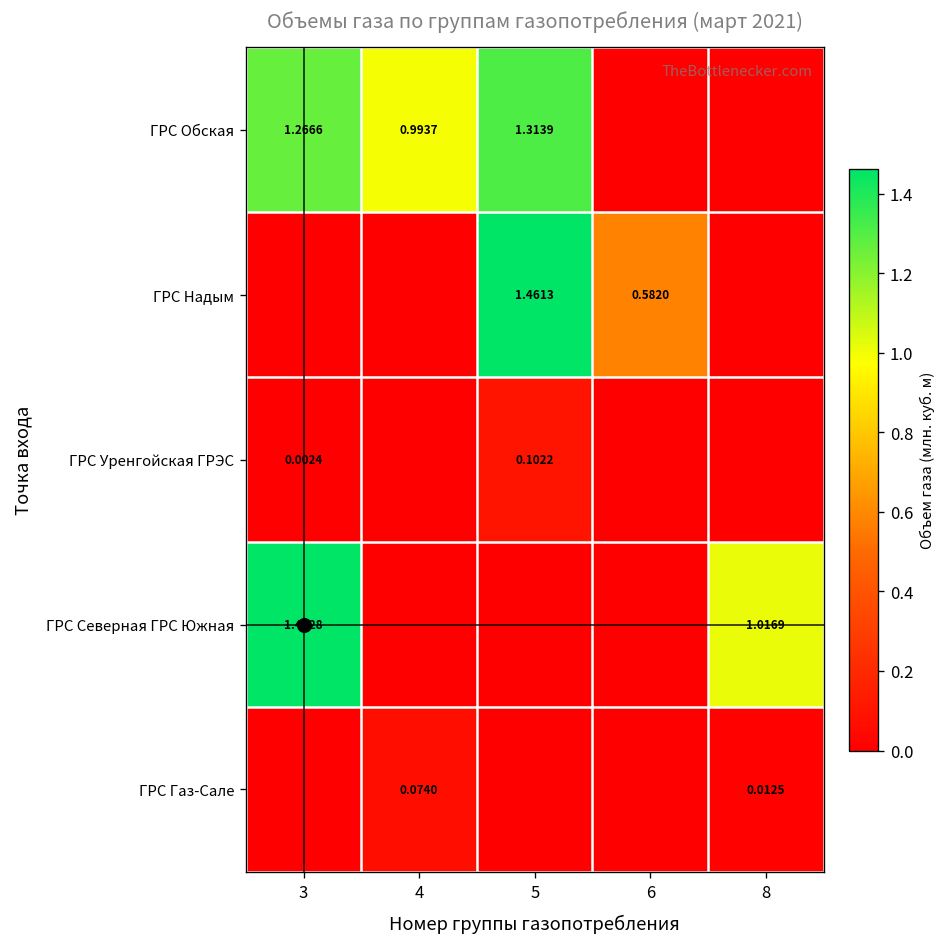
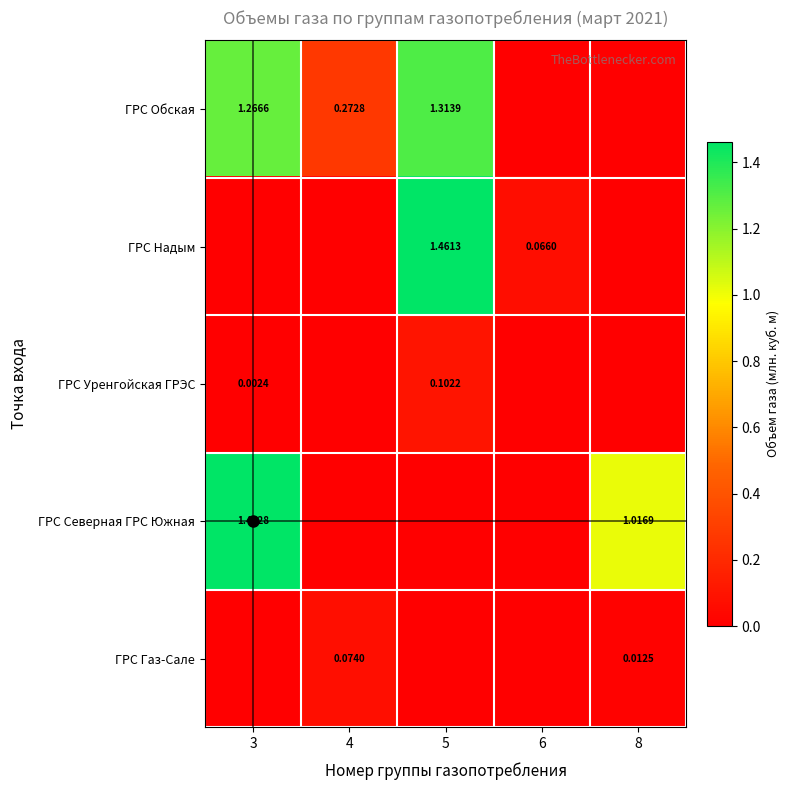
  {
    "ГРС Обская": {
      "3": 1.2666,
-     "4": 0.9937,
+     "4": 0.2728,
      "5": 1.3139
    },
    "ГРС Надым": {
      "5": 1.4613,
-     "6": 0.5820
+     "6": 0.0660
    },
    "ГРС Уренгойская ГРЭС": {
      "3": 0.0024,
      "5": 0.1022
    },
    "ГРС Северная ГРС Южная": {
      "8": 1.0169
    },
    "ГРС Газ-Сале": {
      "4": 0.0740,
      "8": 0.0125
    }
  }
